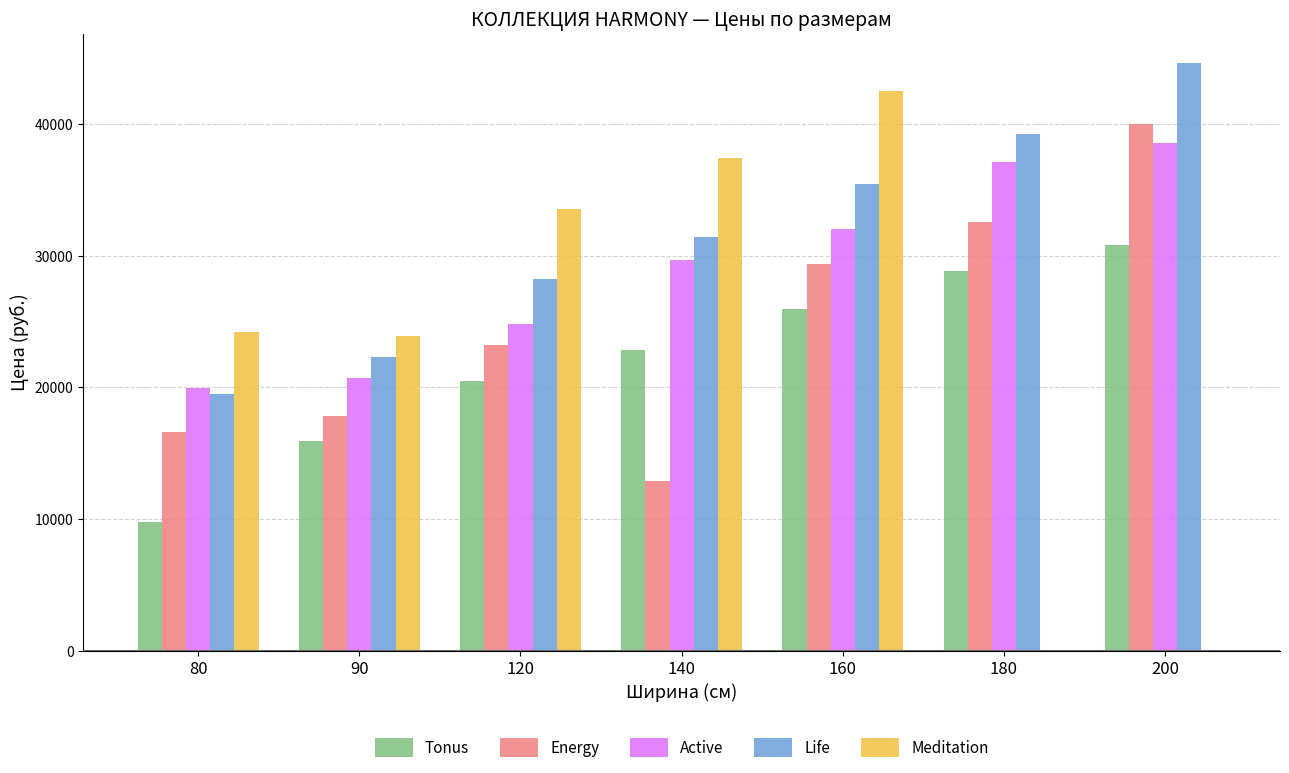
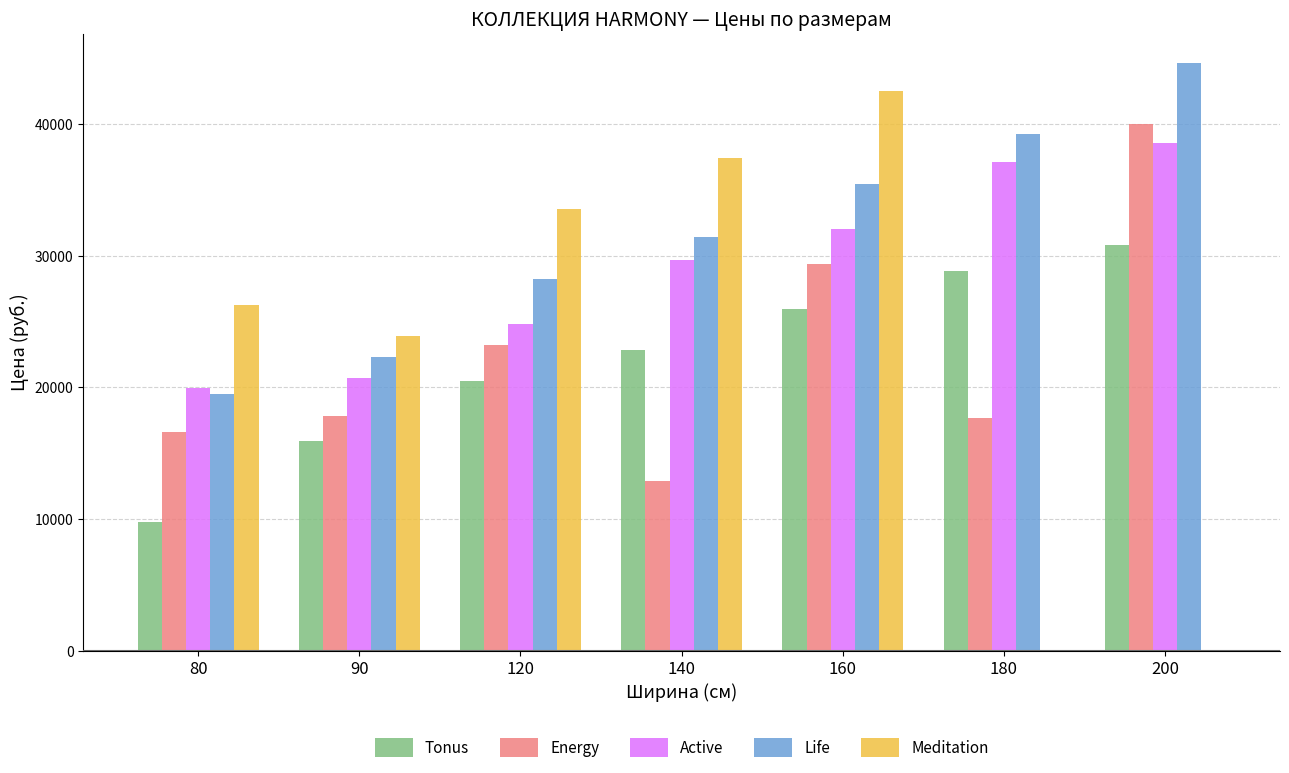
  {
    "Tonus": {
      "80": 9800,
      "90": 15900,
      "120": 20500,
      "140": 22900,
      "160": 26000,
      "180": 28800,
      "200": 30800
    },
    "Energy": {
      "80": 16600,
      "90": 17800,
      "120": 23200,
      "140": 12900,
      "160": 29400,
-     "180": 32600,
+     "180": 17700,
      "200": 40000
    },
    "Active": {
      "80": 19900,
      "90": 20700,
      "120": 24800,
      "140": 29700,
      "160": 32000,
      "180": 37100,
      "200": 38600
    },
    "Life": {
      "80": 19500,
      "90": 22300,
      "120": 28200,
      "140": 31400,
      "160": 35400,
      "180": 39300,
      "200": 44700
    },
    "Meditation": {
-     "80": 24200,
+     "80": 26300,
      "90": 23900,
      "120": 33500,
      "140": 37400,
      "160": 42500,
      "180": 0,
      "200": 0
    }
  }
